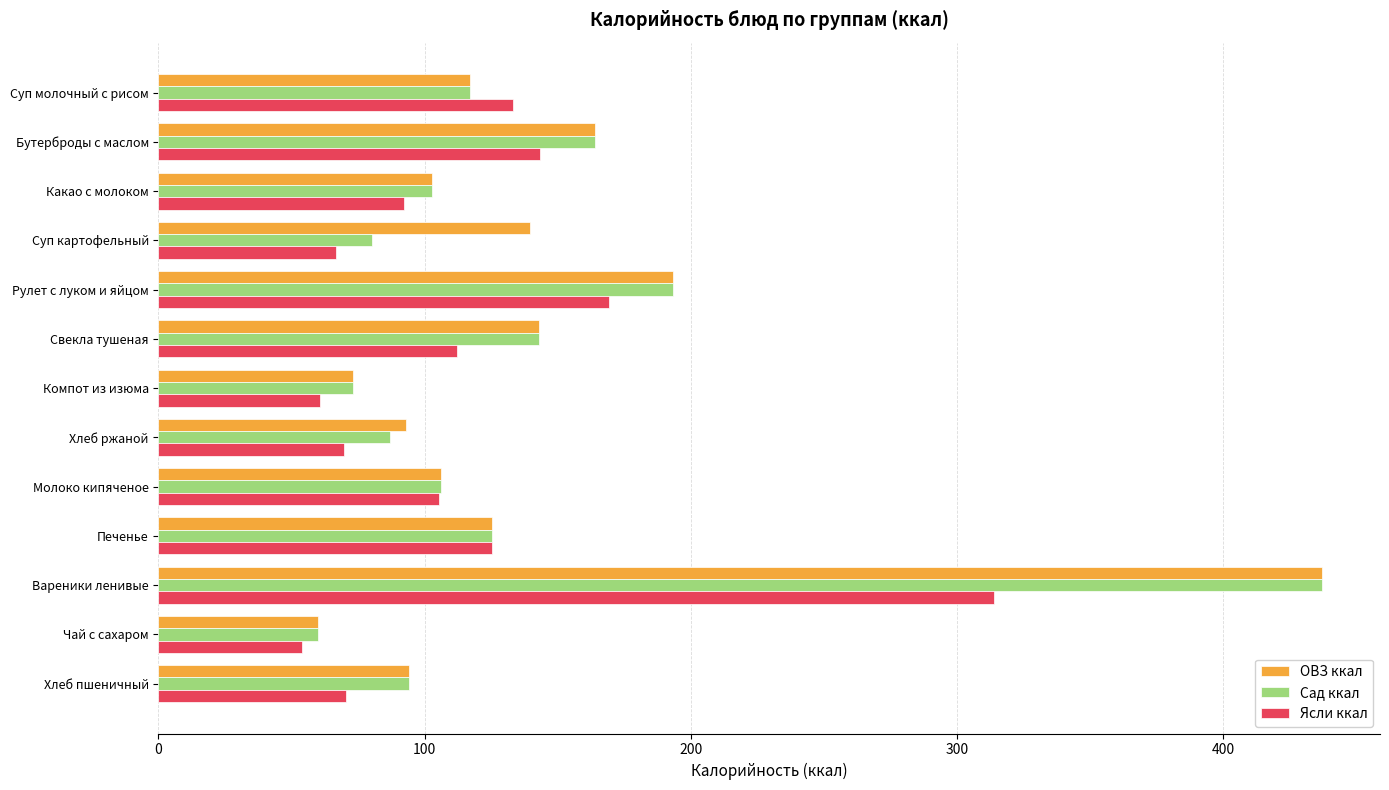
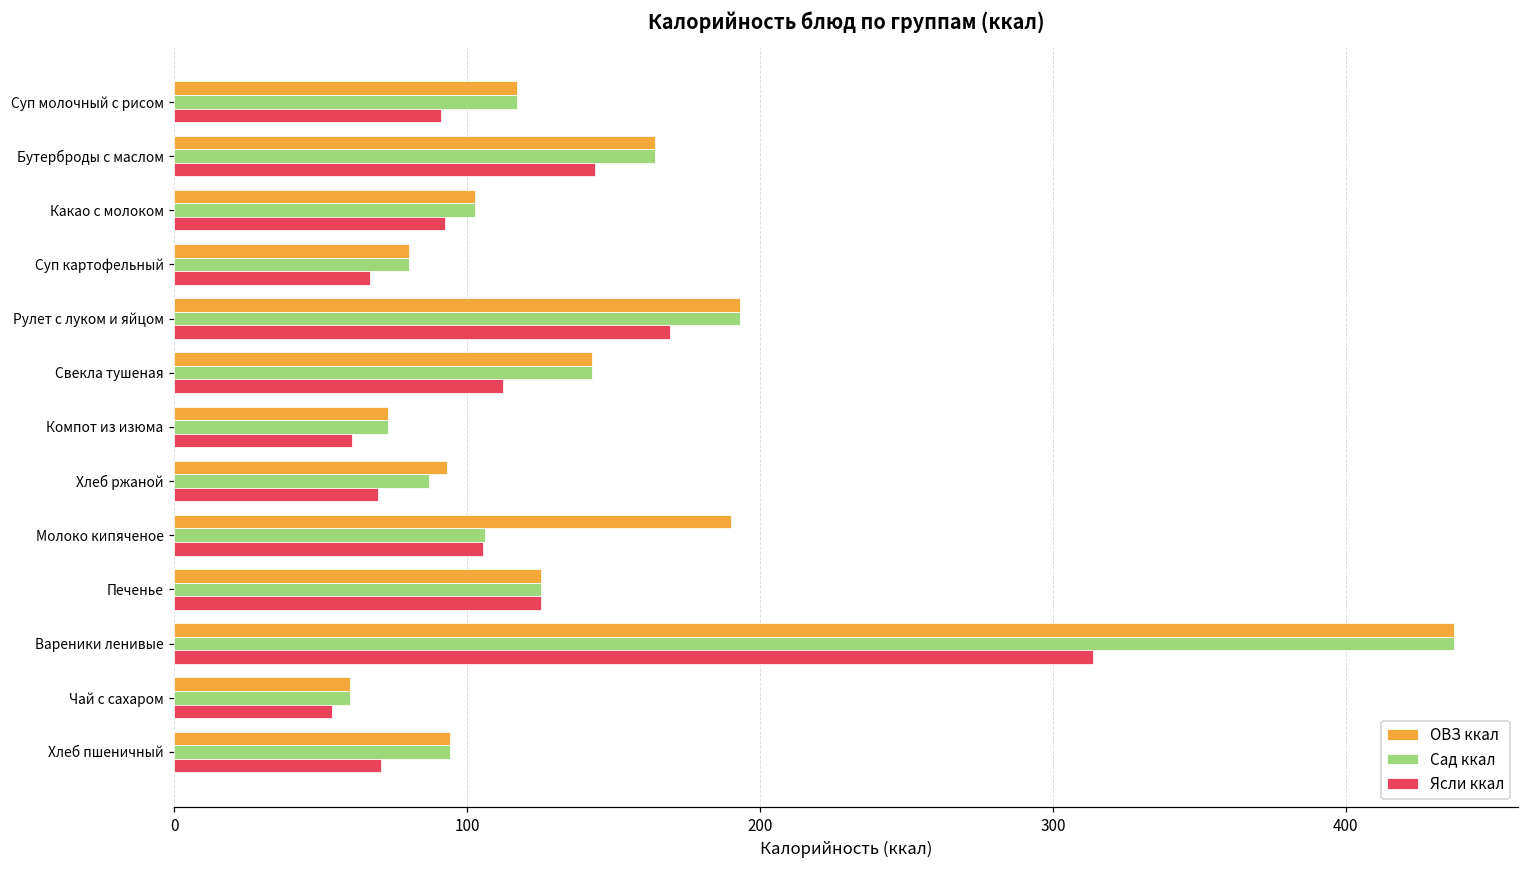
  {
    "ОВЗ ккал": {
      "Суп молочный с рисом": 117,
      "Бутерброды с маслом": 164,
      "Какао с молоком": 103,
-     "Суп картофельный": 139,
+     "Суп картофельный": 80,
      "Рулет с луком и яйцом": 193,
      "Свекла тушеная": 143,
      "Компот из изюма": 73,
      "Хлеб ржаной": 93,
-     "Молоко кипяченое": 106,
+     "Молоко кипяченое": 190,
      "Печенье": 125,
      "Вареники ленивые": 437,
      "Чай с сахаром": 60,
      "Хлеб пшеничный": 94
    },
    "Сад ккал": {
      "Суп молочный с рисом": 117,
      "Бутерброды с маслом": 164,
      "Какао с молоком": 103,
      "Суп картофельный": 80,
      "Рулет с луком и яйцом": 193,
      "Свекла тушеная": 143,
      "Компот из изюма": 73,
      "Хлеб ржаной": 87,
      "Молоко кипяченое": 106,
      "Печенье": 125,
      "Вареники ленивые": 437,
      "Чай с сахаром": 60,
      "Хлеб пшеничный": 94
    },
    "Ясли ккал": {
-     "Суп молочный с рисом": 133,
+     "Суп молочный с рисом": 91,
      "Бутерброды с маслом": 144,
      "Какао с молоком": 92,
      "Суп картофельный": 67,
      "Рулет с луком и яйцом": 169,
      "Свекла тушеная": 112,
      "Компот из изюма": 61,
      "Хлеб ржаной": 70,
      "Молоко кипяченое": 105,
      "Печенье": 125,
      "Вареники ленивые": 314,
      "Чай с сахаром": 54,
      "Хлеб пшеничный": 71
    }
  }
